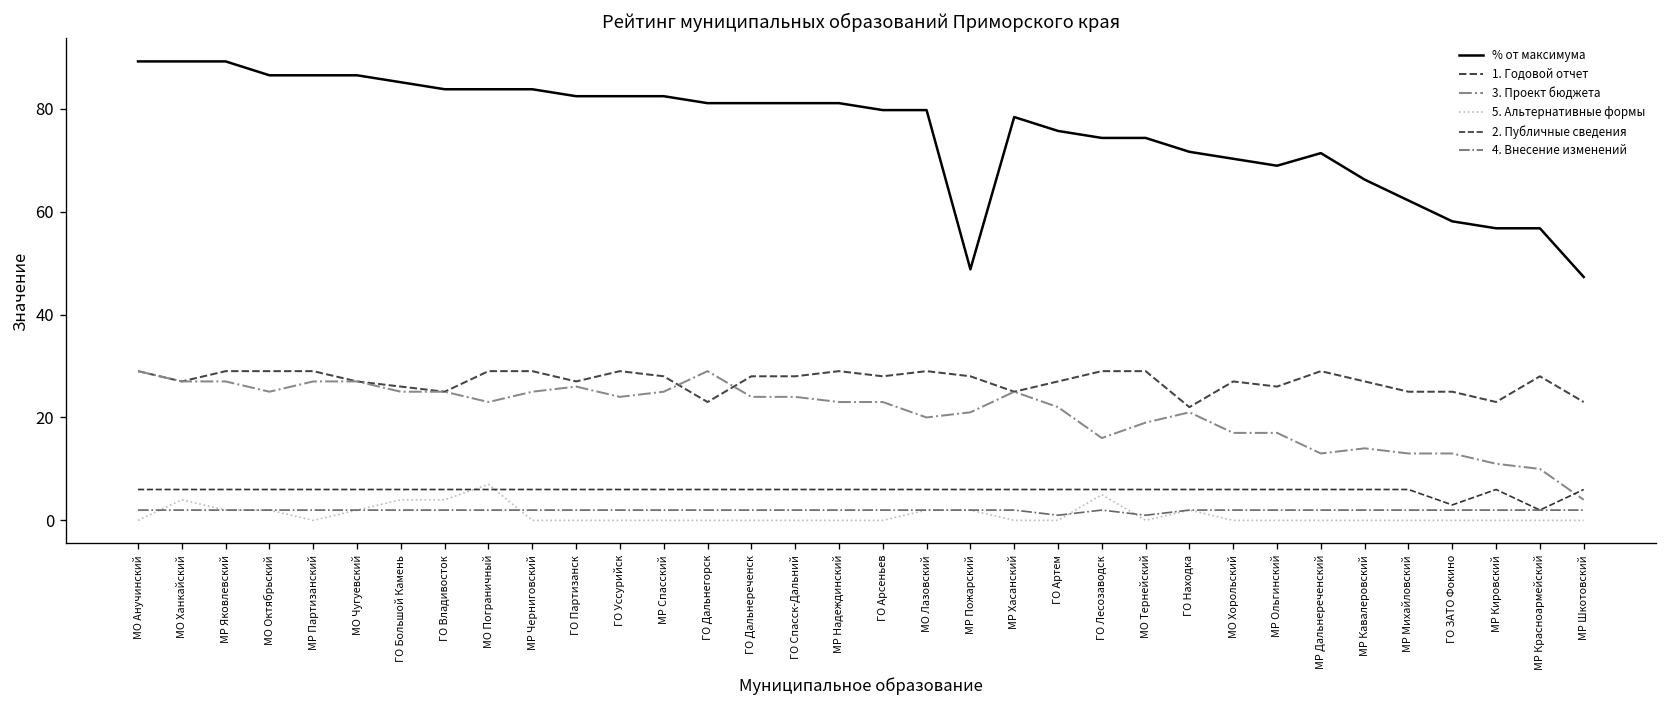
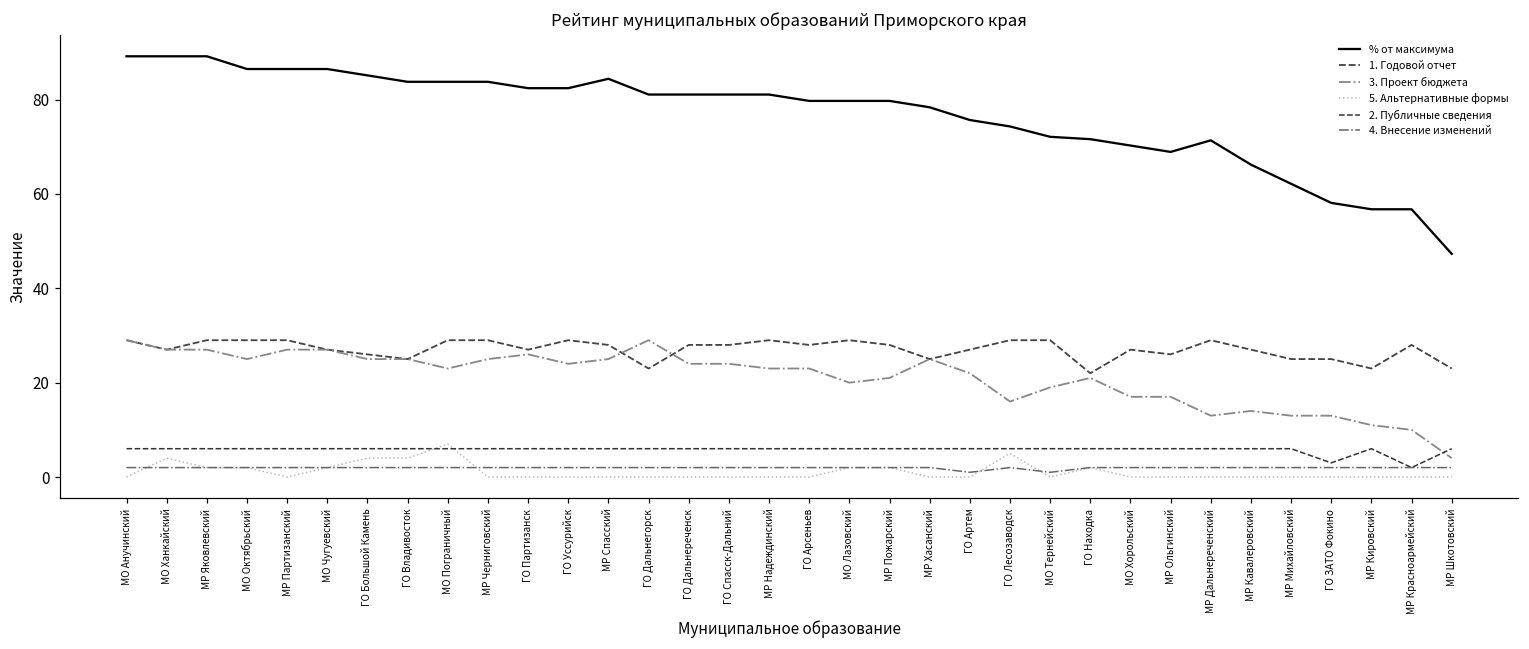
  {
    "% от максимума": {
      "МО Анучинский": 89,
      "МО Ханкайский": 89,
      "МР Яковлевский": 89,
      "МО Октябрьский": 86,
      "МР Партизанский": 86,
      "МО Чугуевский": 86,
      "ГО Большой Камень": 85,
      "ГО Владивосток": 84,
      "МО Пограничный": 84,
      "МР Черниговский": 84,
      "ГО Партизанск": 82,
      "ГО Уссурийск": 82,
-     "МР Спасский": 82,
+     "МР Спасский": 84,
      "ГО Дальнегорск": 81,
      "ГО Дальнереченск": 81,
      "ГО Спасск-Дальний": 81,
      "МР Надеждинский": 81,
      "ГО Арсеньев": 80,
      "МО Лазовский": 80,
-     "МР Пожарский": 49,
+     "МР Пожарский": 80,
      "МР Хасанский": 78,
      "ГО Артем": 76,
      "ГО Лесозаводск": 74,
-     "МО Тернейский": 74,
+     "МО Тернейский": 72,
      "ГО Находка": 72,
      "МО Хорольский": 70,
      "МР Ольгинский": 69,
      "МР Дальнереченский": 71,
      "МР Кавалеровский": 66,
      "МР Михайловский": 62,
      "ГО ЗАТО Фокино": 58,
      "МР Кировский": 57,
      "МР Красноармейский": 57,
      "МР Шкотовский": 47
    },
    "5. Альтернативные формы": {
      "МО Анучинский": 0,
      "МО Ханкайский": 4,
      "МР Партизанский": 0,
      "ГО Большой Камень": 4,
      "ГО Владивосток": 4,
      "МО Пограничный": 7,
      "МР Черниговский": 0,
      "ГО Партизанск": 0,
      "ГО Уссурийск": 0,
      "МР Спасский": 0,
      "ГО Дальнегорск": 0,
      "ГО Дальнереченск": 0,
      "ГО Спасск-Дальний": 0,
      "МР Надеждинский": 0,
      "ГО Арсеньев": 0,
      "МР Хасанский": 0,
      "ГО Артем": 0,
      "ГО Лесозаводск": 5,
      "МО Тернейский": 0,
      "МО Хорольский": 0,
      "МР Ольгинский": 0,
      "МР Дальнереченский": 0,
      "МР Кавалеровский": 0,
      "МР Михайловский": 0,
      "ГО ЗАТО Фокино": 0,
      "МР Кировский": 0,
      "МР Красноармейский": 0,
      "МР Шкотовский": 0
    }
  }
